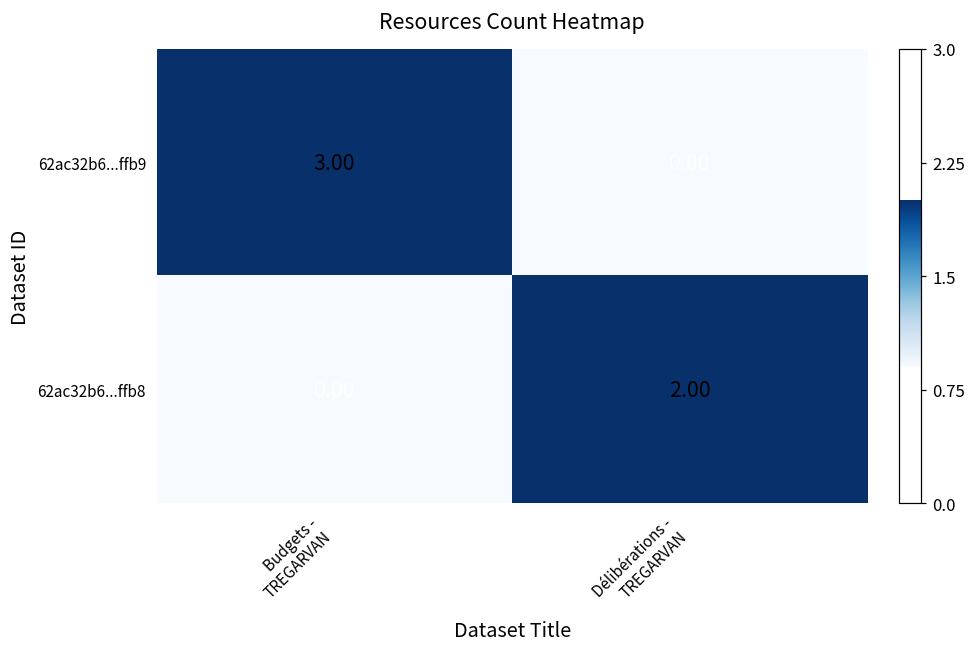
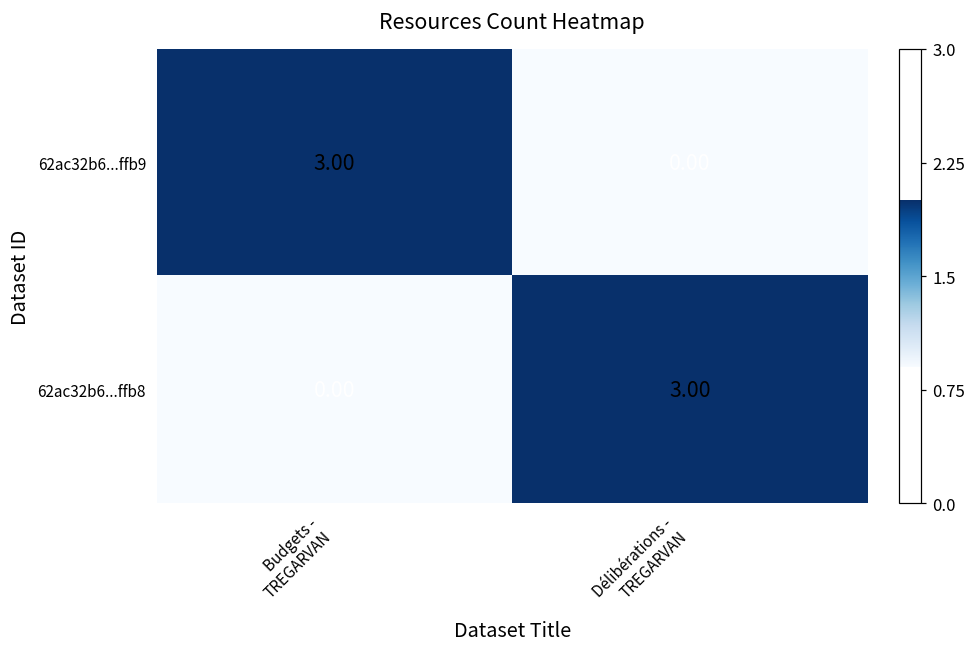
  {
    "62ac32b6...ffb9": {
      "Budgets - TREGARVAN": 3.00
    },
    "62ac32b6...ffb8": {
-     "Délibérations - TREGARVAN": 2.00
+     "Délibérations - TREGARVAN": 3.00
    }
  }
